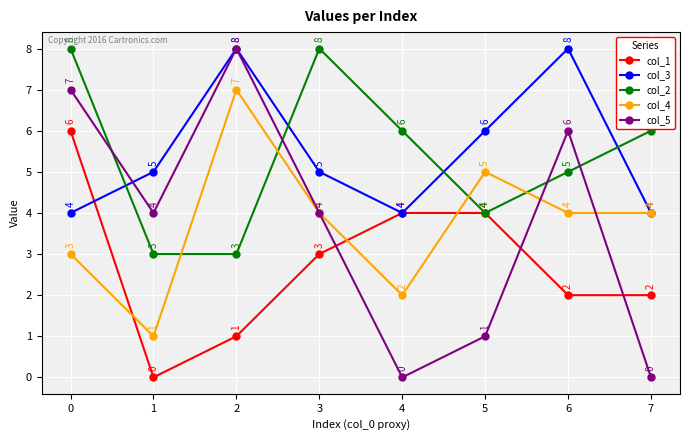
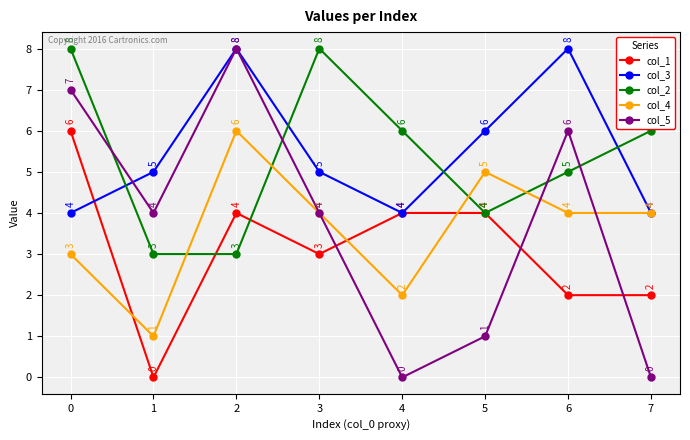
  {
    "col_1": {
      "0": 6,
      "1": 0,
-     "2": 1,
+     "2": 4,
      "3": 3,
      "6": 2,
      "7": 2
    },
    "col_3": {
      "0": 4,
      "1": 5,
      "3": 5,
      "5": 6,
      "6": 8
    },
    "col_2": {
      "1": 3,
      "2": 3,
      "3": 8,
      "4": 6,
      "6": 5
    },
    "col_4": {
      "0": 3,
      "1": 1,
-     "2": 7,
+     "2": 6,
      "4": 2,
      "5": 5,
      "6": 4
    },
    "col_5": {
      "0": 7,
      "1": 4,
      "4": 0,
      "5": 1,
      "6": 6,
      "7": 0
    }
  }
